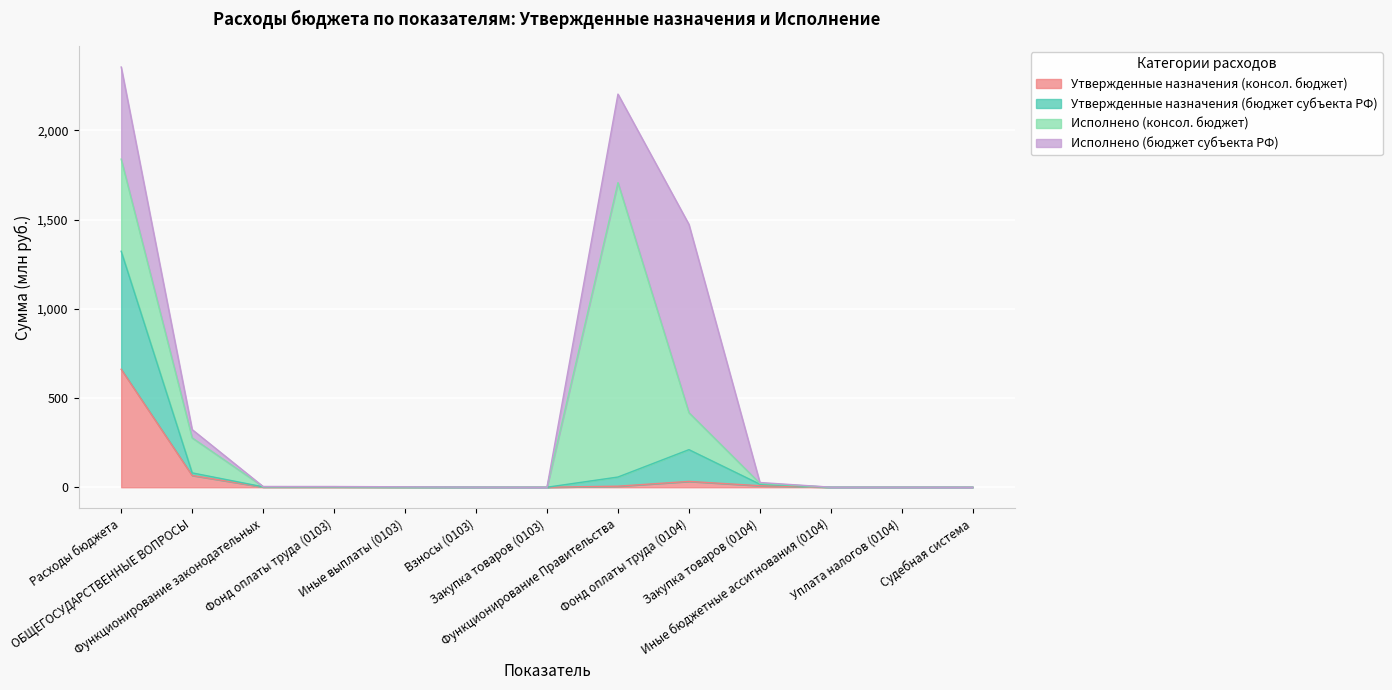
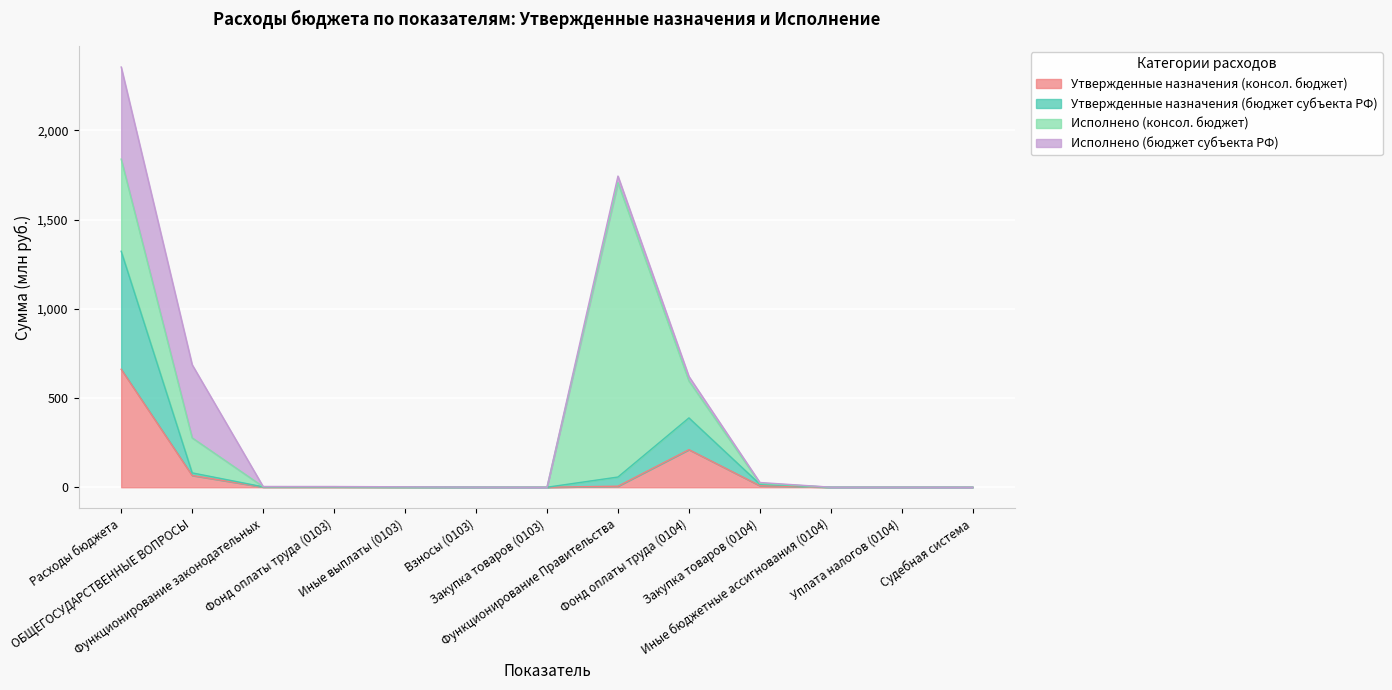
  {
    "Утвержденные назначения (консол. бюджет)": {
      "Расходы бюджета": "660",
      "ОБЩЕГОСУДАРСТВЕННЫЕ ВОПРОСЫ": "70",
      "Функционирование Правительства": "10",
-     "Фонд оплаты труда (0104)": "30"
+     "Фонд оплаты труда (0104)": "210"
    },
    "Утвержденные назначения (бюджет субъекта РФ)": {
      "Расходы бюджета": "660",
      "ОБЩЕГОСУДАРСТВЕННЫЕ ВОПРОСЫ": "10",
      "Функционирование Правительства": "50",
      "Фонд оплаты труда (0104)": "180"
    },
    "Исполнено (консол. бюджет)": {
      "Расходы бюджета": "520",
      "ОБЩЕГОСУДАРСТВЕННЫЕ ВОПРОСЫ": "200",
      "Функционирование Правительства": "1,650",
      "Фонд оплаты труда (0104)": "210"
    },
    "Исполнено (бюджет субъекта РФ)": {
      "Расходы бюджета": "520",
-     "ОБЩЕГОСУДАРСТВЕННЫЕ ВОПРОСЫ": "50",
-     "Функционирование Правительства": "500",
-     "Фонд оплаты труда (0104)": "1,060"
+     "ОБЩЕГОСУДАРСТВЕННЫЕ ВОПРОСЫ": "410",
+     "Функционирование Правительства": "40",
+     "Фонд оплаты труда (0104)": "20"
    }
  }
